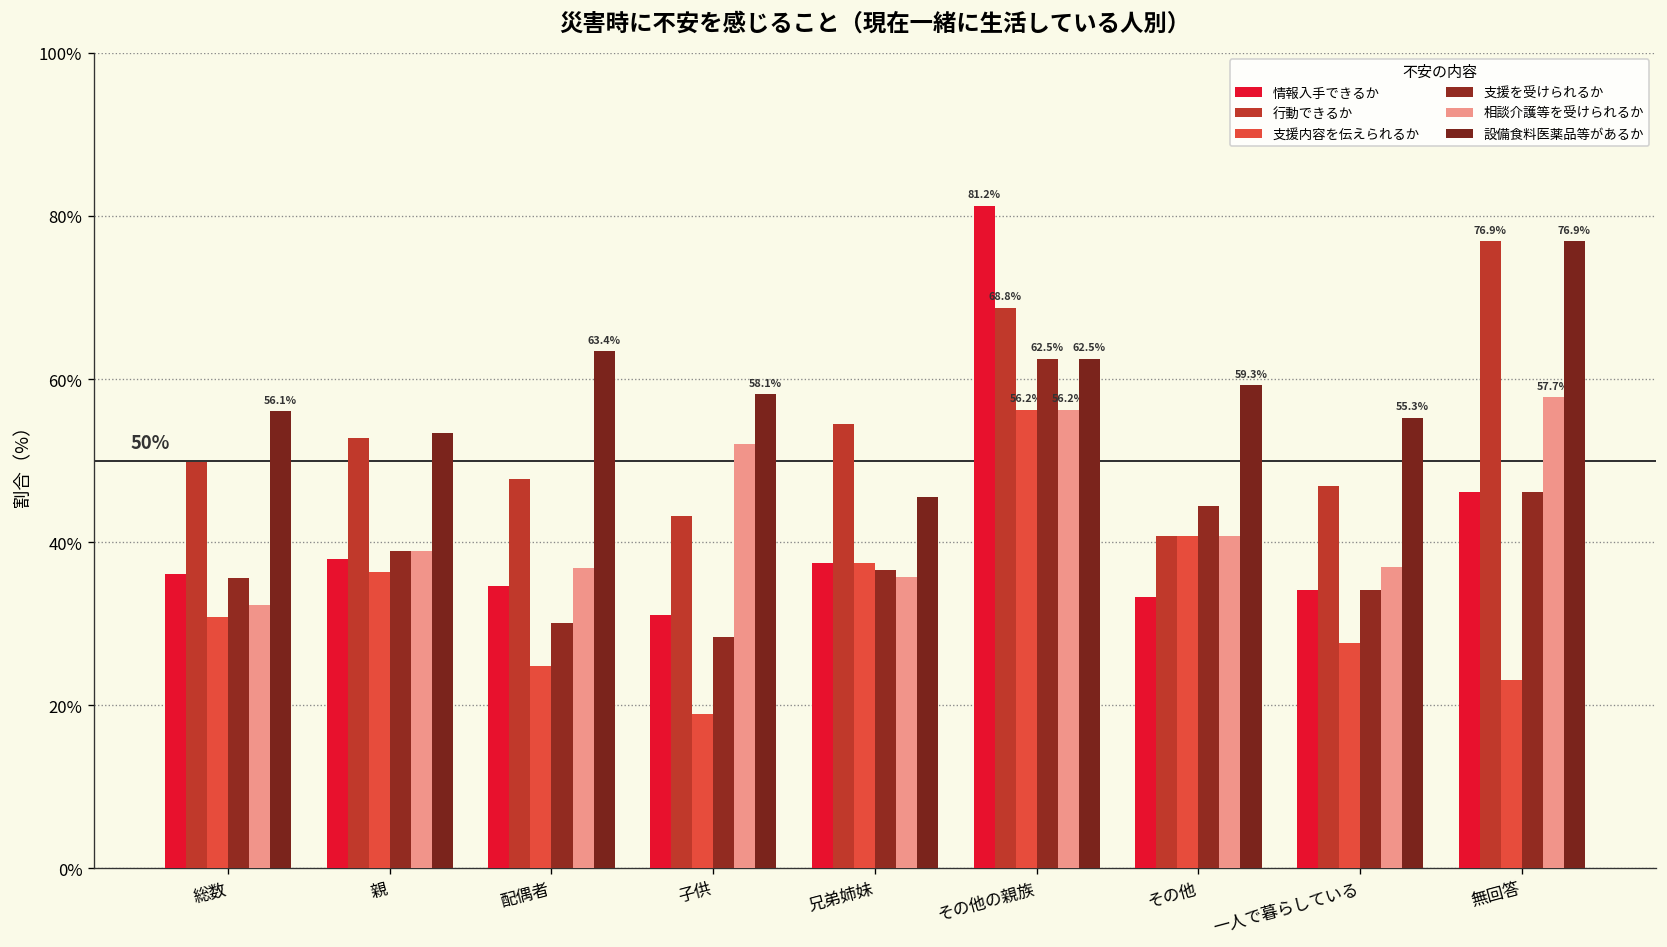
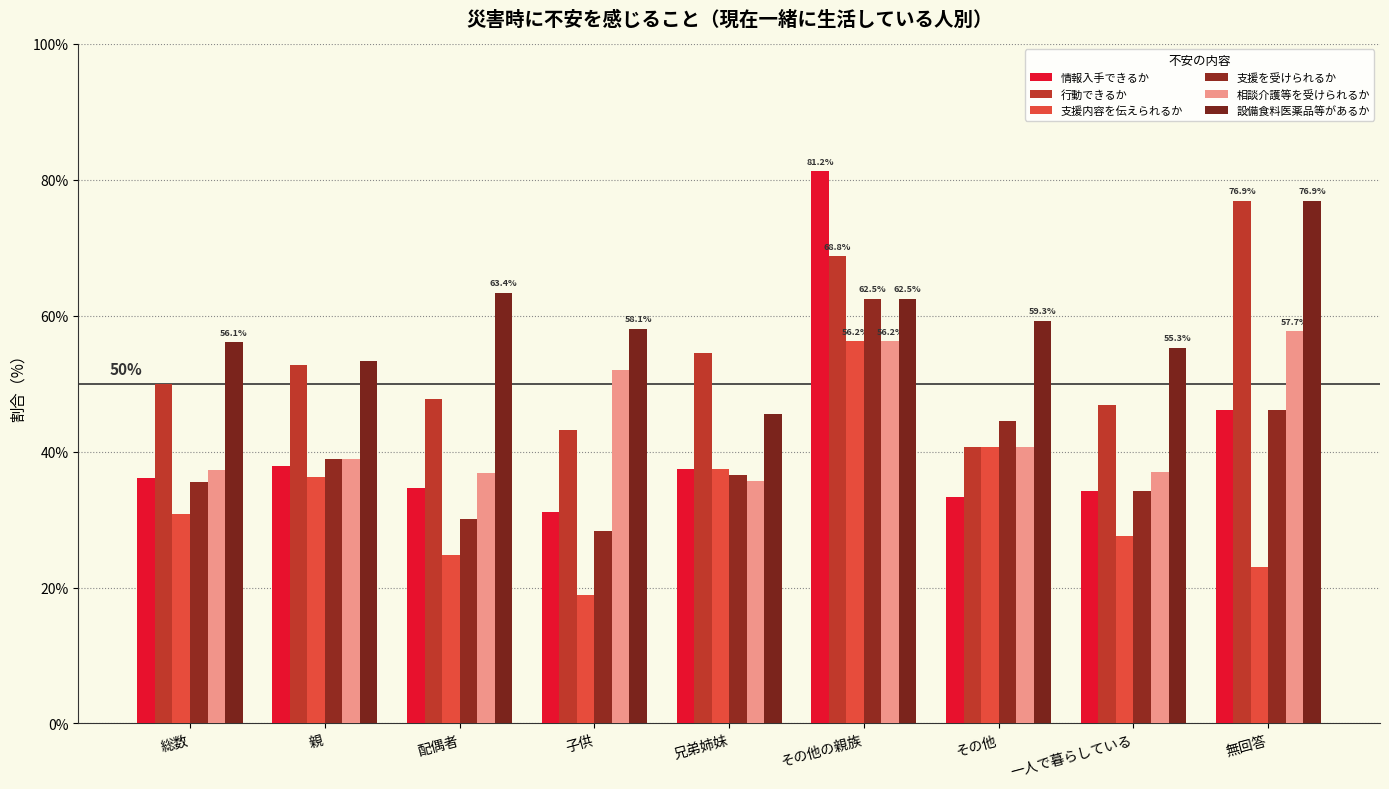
  {
    "相談介護等を受けられるか": {
-     "総数": "32%",
+     "総数": "37%",
      "親": "39%",
      "配偶者": "37%",
      "子供": "52%",
      "兄弟姉妹": "36%",
      "その他": "41%",
      "一人で暮らしている": "37%"
    }
  }
